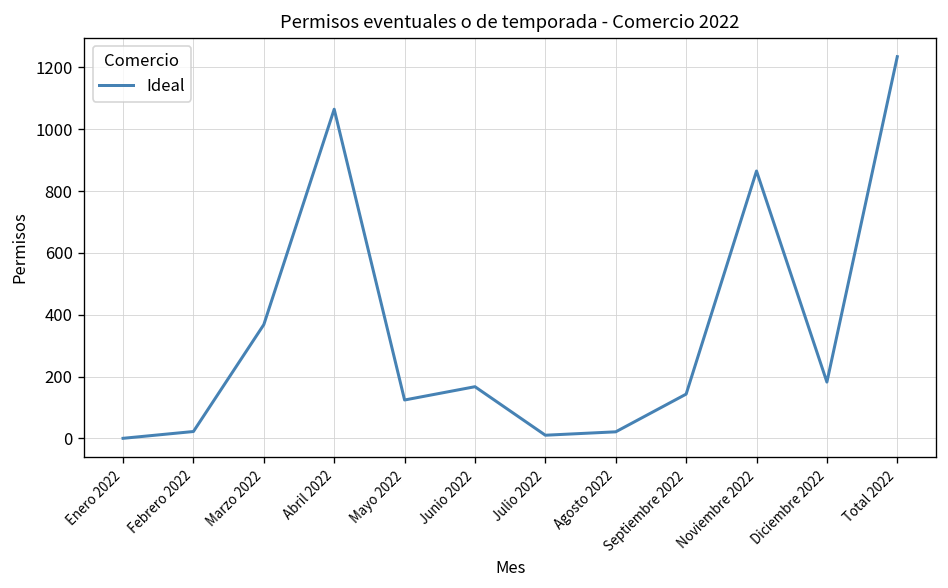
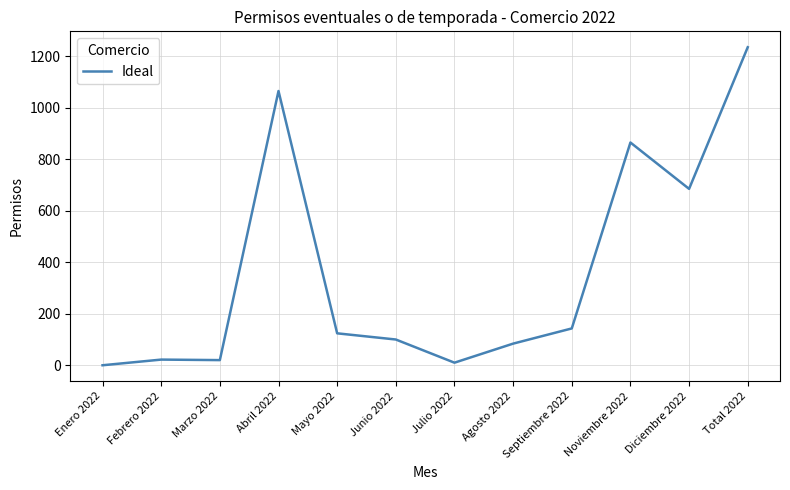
  {
    "Enero 2022": 0,
    "Febrero 2022": 20,
-   "Marzo 2022": 370,
+   "Marzo 2022": 20,
    "Abril 2022": 1070,
    "Mayo 2022": 120,
-   "Junio 2022": 170,
+   "Junio 2022": 100,
    "Julio 2022": 10,
-   "Agosto 2022": 20,
+   "Agosto 2022": 80,
    "Septiembre 2022": 140,
    "Noviembre 2022": 870,
-   "Diciembre 2022": 180,
+   "Diciembre 2022": 690,
    "Total 2022": 1240
  }
